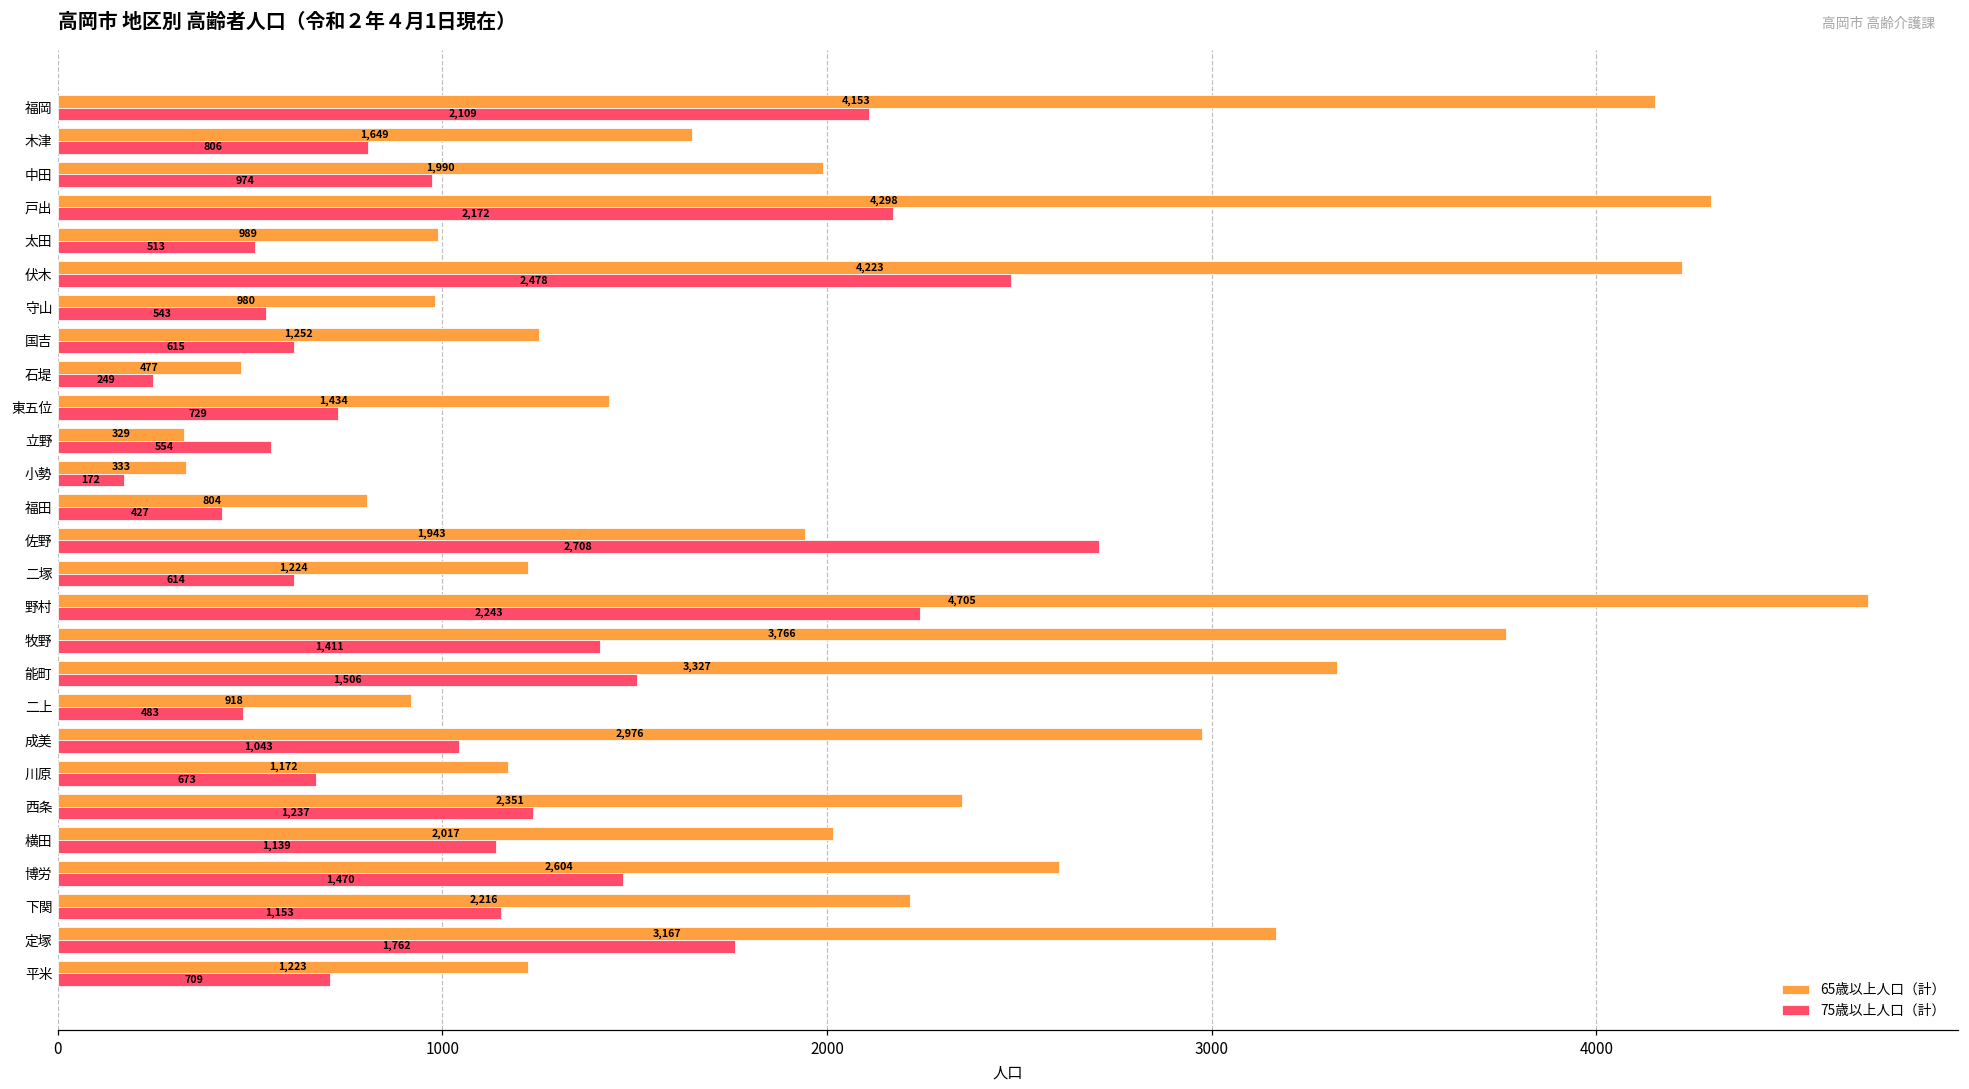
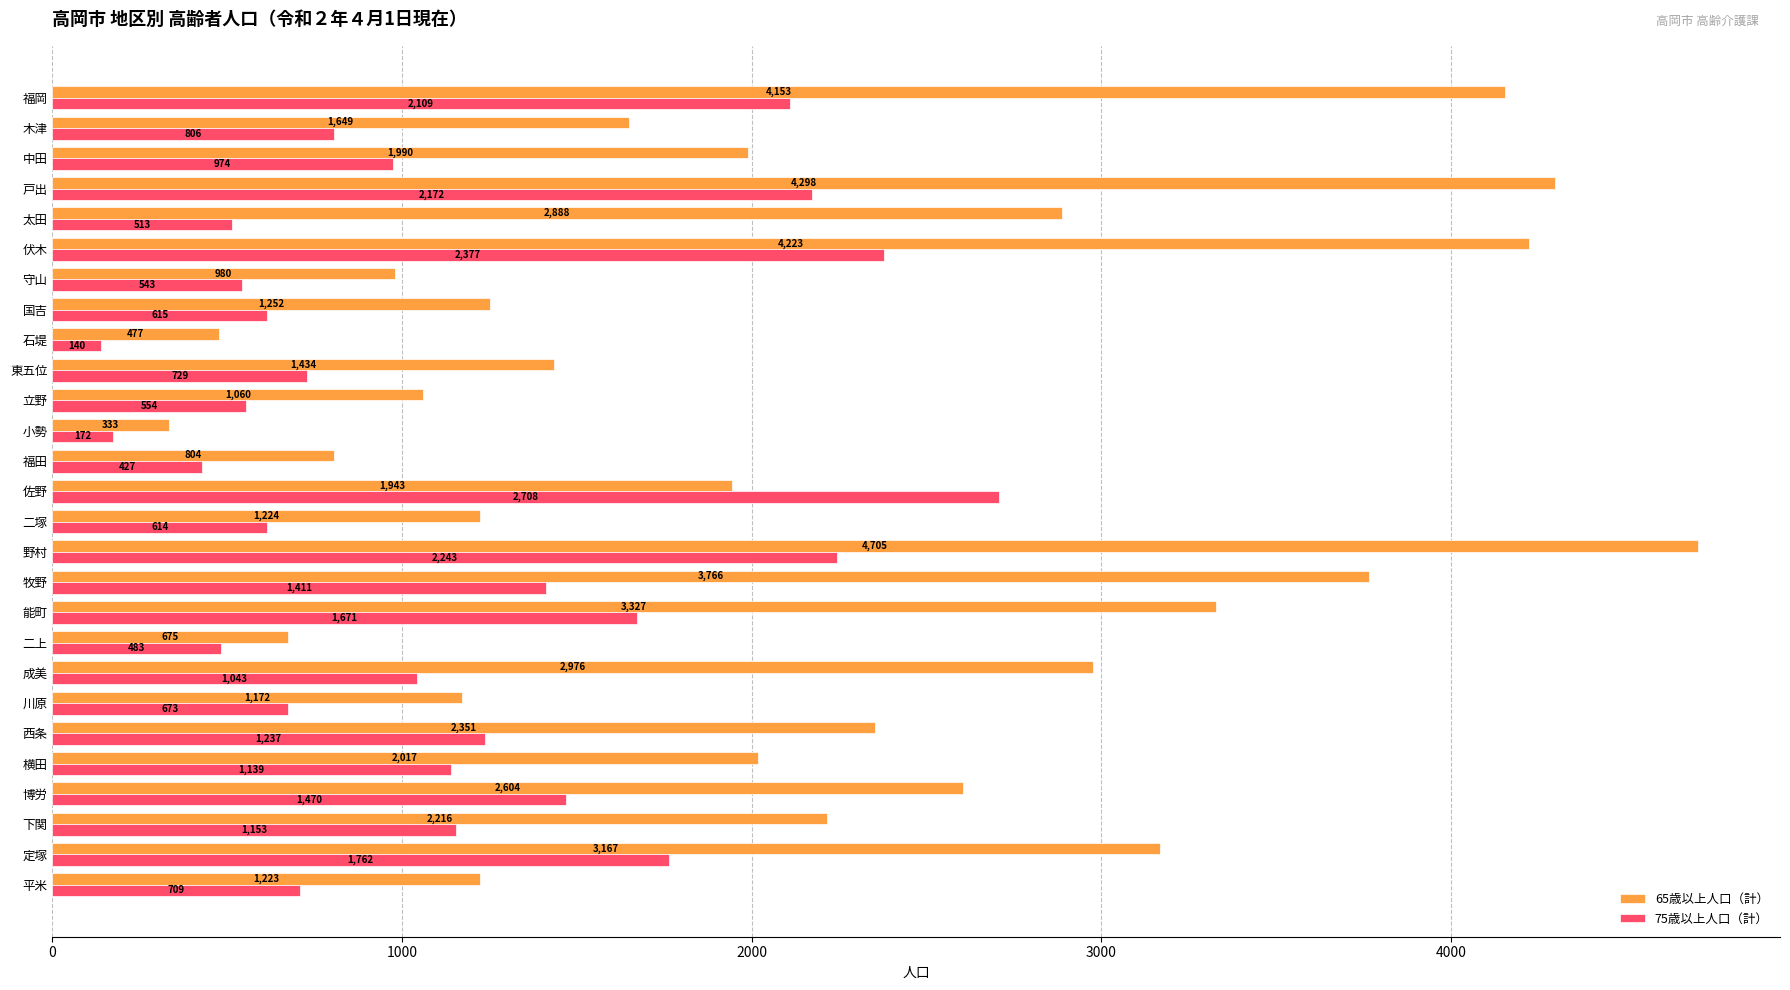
  {
    "65歳以上人口（計）": {
      "福岡": "4,153",
      "木津": "1,649",
      "中田": "1,990",
      "戸出": "4,298",
-     "太田": "989",
+     "太田": "2,888",
      "伏木": "4,223",
      "守山": "980",
      "国吉": "1,252",
      "石堤": "477",
      "東五位": "1,434",
-     "立野": "329",
+     "立野": "1,060",
      "小勢": "333",
      "福田": "804",
      "佐野": "1,943",
      "二塚": "1,224",
      "野村": "4,705",
      "牧野": "3,766",
      "能町": "3,327",
-     "二上": "918",
+     "二上": "675",
      "成美": "2,976",
      "川原": "1,172",
      "西条": "2,351",
      "横田": "2,017",
      "博労": "2,604",
      "下関": "2,216",
      "定塚": "3,167",
      "平米": "1,223"
    },
    "75歳以上人口（計）": {
      "福岡": "2,109",
      "木津": "806",
      "中田": "974",
      "戸出": "2,172",
      "太田": "513",
-     "伏木": "2,478",
+     "伏木": "2,377",
      "守山": "543",
      "国吉": "615",
-     "石堤": "249",
+     "石堤": "140",
      "東五位": "729",
      "立野": "554",
      "小勢": "172",
      "福田": "427",
      "佐野": "2,708",
      "二塚": "614",
      "野村": "2,243",
      "牧野": "1,411",
-     "能町": "1,506",
+     "能町": "1,671",
      "二上": "483",
      "成美": "1,043",
      "川原": "673",
      "西条": "1,237",
      "横田": "1,139",
      "博労": "1,470",
      "下関": "1,153",
      "定塚": "1,762",
      "平米": "709"
    }
  }
